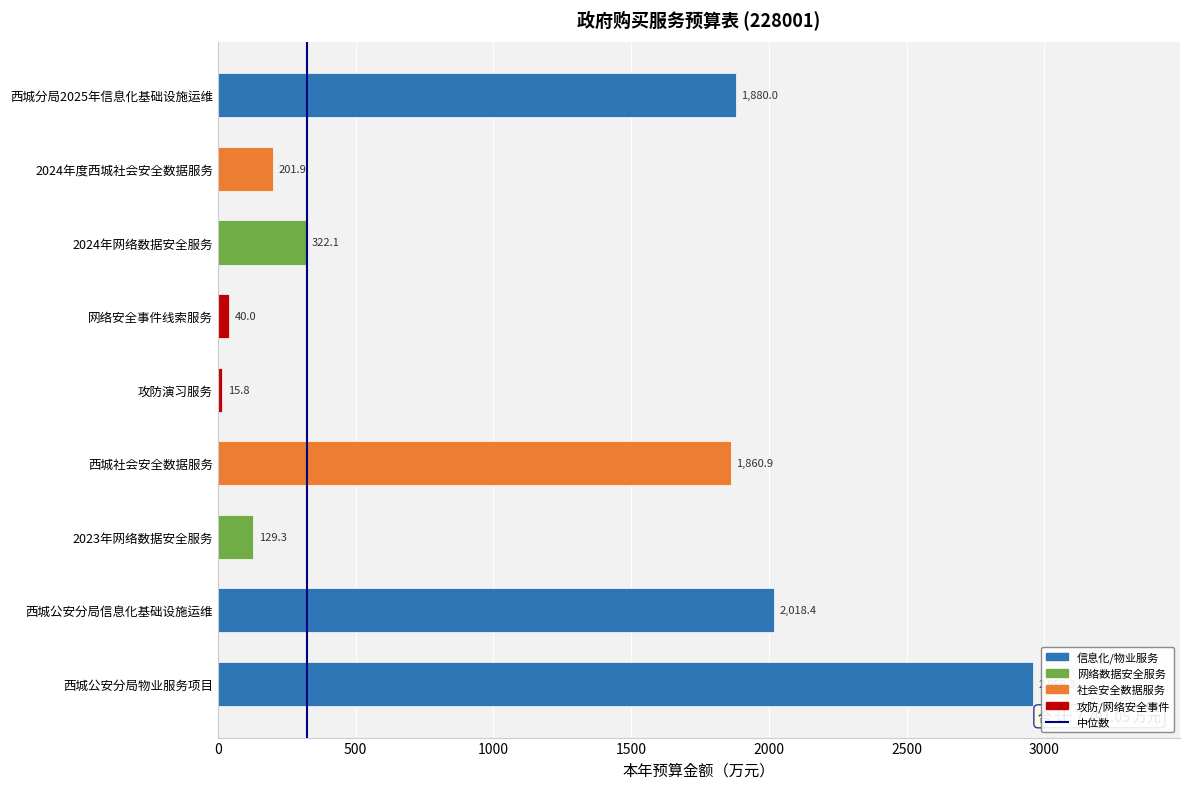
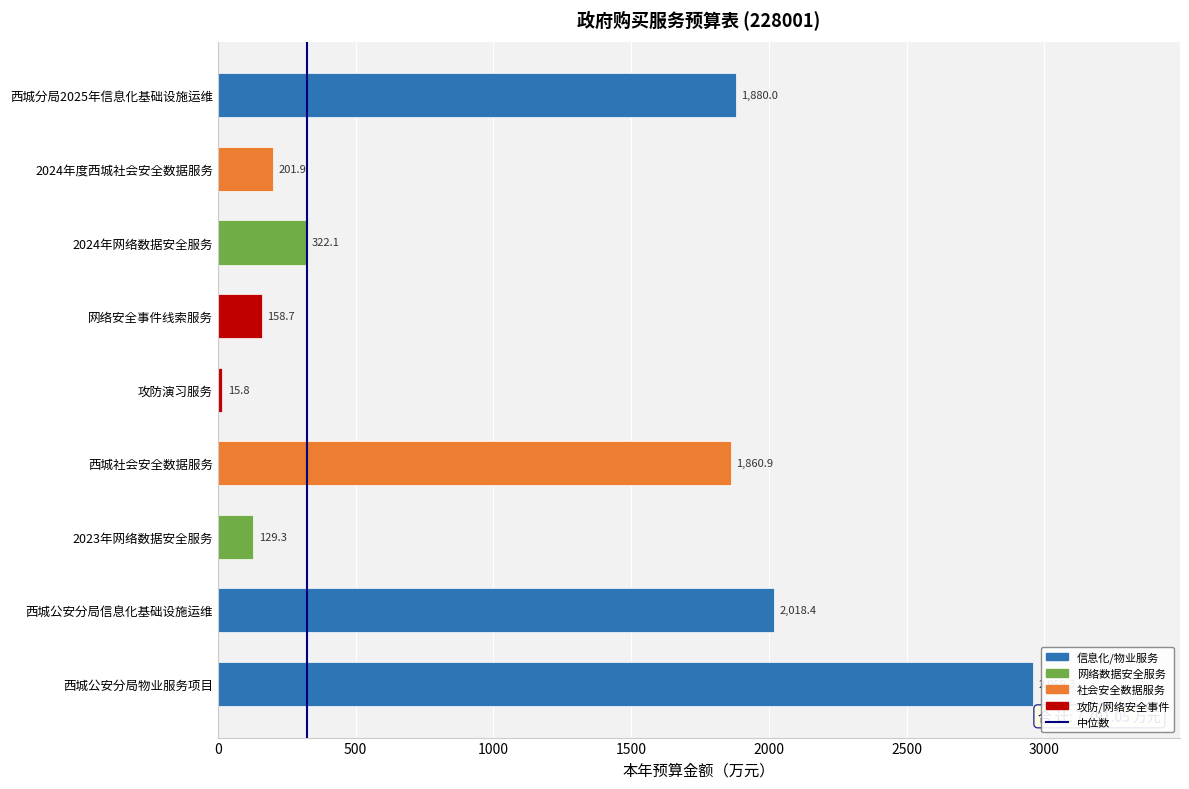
  {
    "西城分局2025年信息化基础设施运维": "1,880.0",
    "2024年度西城社会安全数据服务": "201.9",
    "2024年网络数据安全服务": "322.1",
-   "网络安全事件线索服务": "40.0",
+   "网络安全事件线索服务": "158.7",
    "攻防演习服务": "15.8",
    "西城社会安全数据服务": "1,860.9",
    "2023年网络数据安全服务": "129.3",
    "西城公安分局信息化基础设施运维": "2,018.4"
  }
